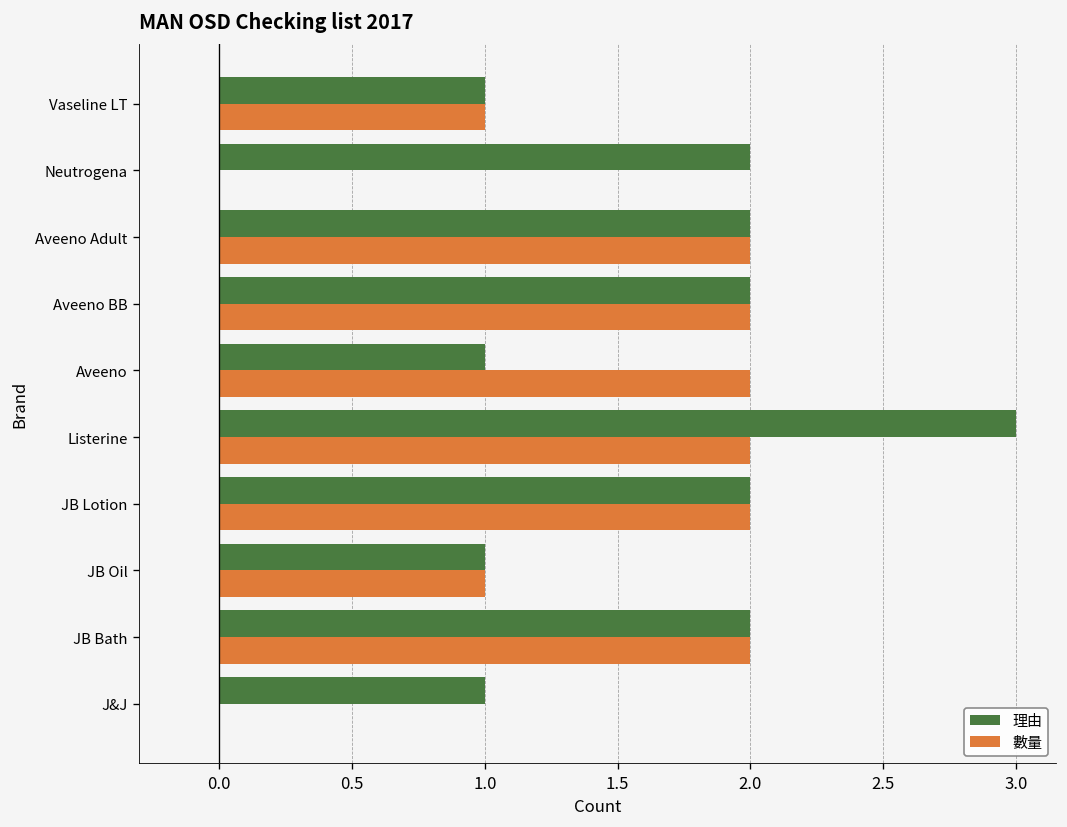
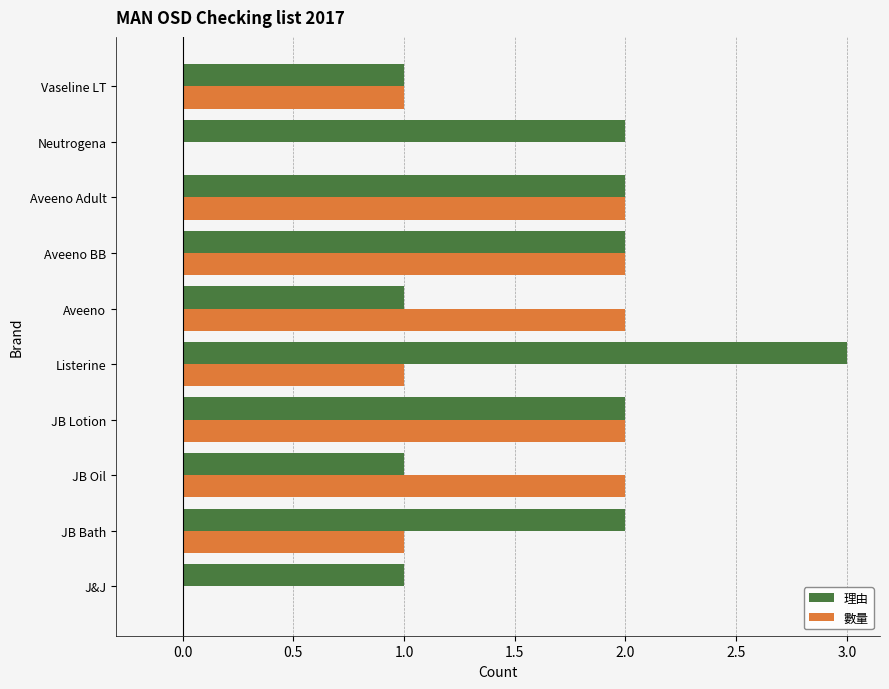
  {
    "理由": {
      "Vaseline LT": 1,
      "Neutrogena": 2,
      "Aveeno Adult": 2,
      "Aveeno BB": 2,
      "Aveeno": 1,
      "Listerine": 3,
      "JB Lotion": 2,
      "JB Oil": 1,
      "JB Bath": 2,
      "J&J": 1
    },
    "數量": {
      "Vaseline LT": 1,
      "Neutrogena": 0,
      "Aveeno Adult": 2,
      "Aveeno BB": 2,
      "Aveeno": 2,
-     "Listerine": 2,
+     "Listerine": 1,
      "JB Lotion": 2,
-     "JB Oil": 1,
-     "JB Bath": 2,
+     "JB Oil": 2,
+     "JB Bath": 1,
      "J&J": 0
    }
  }
